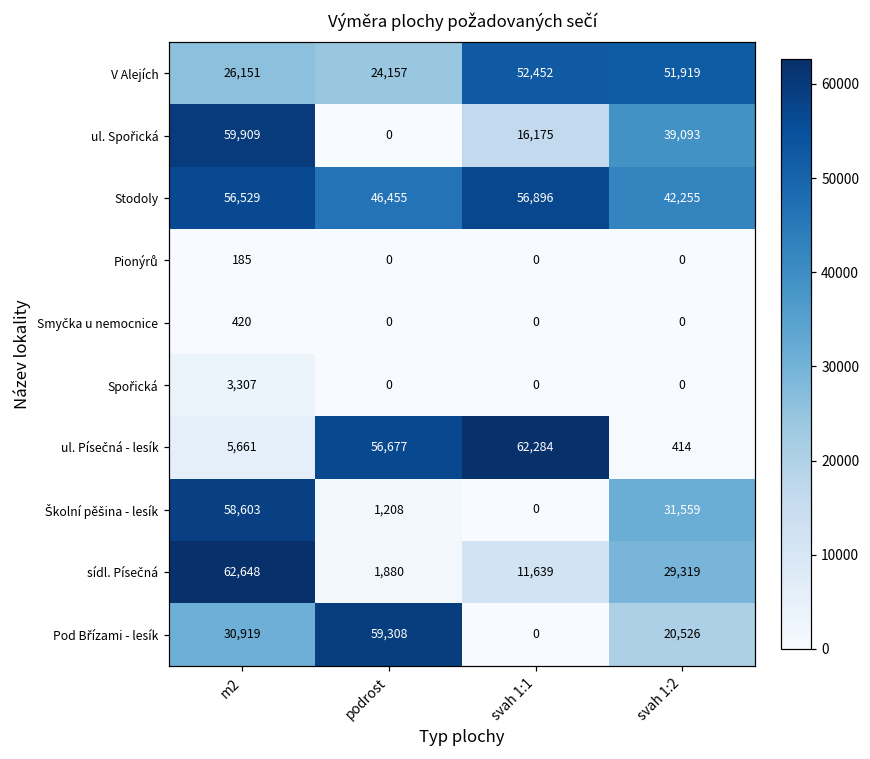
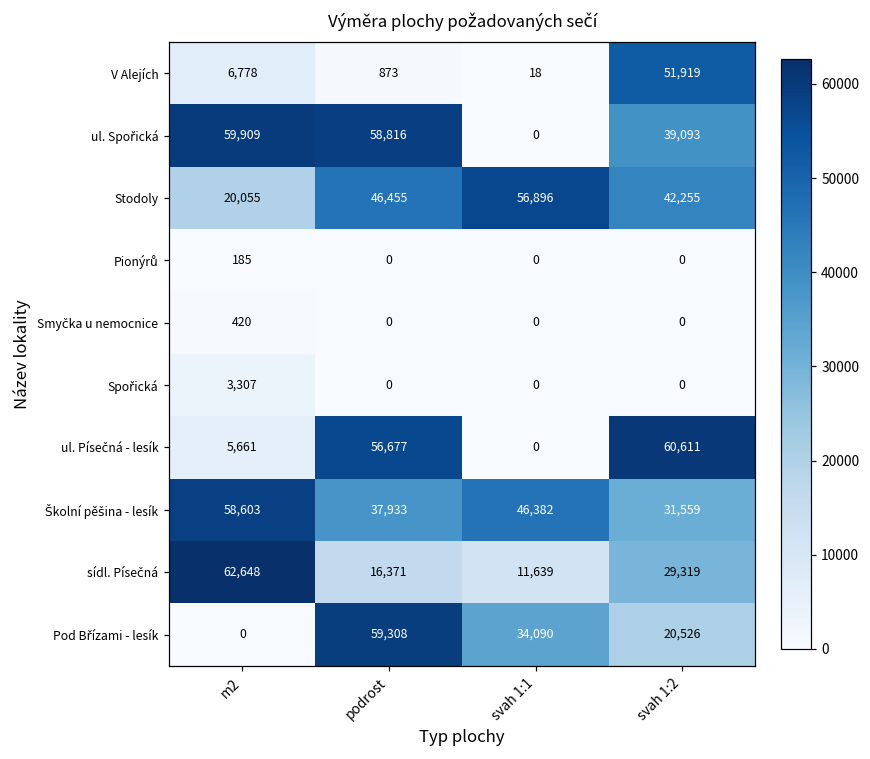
  {
    "V Alejích": {
-     "m2": "26,151",
-     "podrost": "24,157",
-     "svah 1:1": "52,452",
+     "m2": "6,778",
+     "podrost": "873",
+     "svah 1:1": "18",
      "svah 1:2": "51,919"
    },
    "ul. Spořická": {
      "m2": "59,909",
-     "podrost": "0",
-     "svah 1:1": "16,175",
+     "podrost": "58,816",
+     "svah 1:1": "0",
      "svah 1:2": "39,093"
    },
    "Stodoly": {
-     "m2": "56,529",
+     "m2": "20,055",
      "podrost": "46,455",
      "svah 1:1": "56,896",
      "svah 1:2": "42,255"
    },
    "Pionýrů": {
      "m2": "185",
      "podrost": "0",
      "svah 1:1": "0",
      "svah 1:2": "0"
    },
    "Smyčka u nemocnice": {
      "m2": "420",
      "podrost": "0",
      "svah 1:1": "0",
      "svah 1:2": "0"
    },
    "Spořická": {
      "m2": "3,307",
      "podrost": "0",
      "svah 1:1": "0",
      "svah 1:2": "0"
    },
    "ul. Písečná - lesík": {
      "m2": "5,661",
      "podrost": "56,677",
-     "svah 1:1": "62,284",
-     "svah 1:2": "414"
+     "svah 1:1": "0",
+     "svah 1:2": "60,611"
    },
    "Školní pěšina - lesík": {
      "m2": "58,603",
-     "podrost": "1,208",
-     "svah 1:1": "0",
+     "podrost": "37,933",
+     "svah 1:1": "46,382",
      "svah 1:2": "31,559"
    },
    "sídl. Písečná": {
      "m2": "62,648",
-     "podrost": "1,880",
+     "podrost": "16,371",
      "svah 1:1": "11,639",
      "svah 1:2": "29,319"
    },
    "Pod Břízami - lesík": {
-     "m2": "30,919",
+     "m2": "0",
      "podrost": "59,308",
-     "svah 1:1": "0",
+     "svah 1:1": "34,090",
      "svah 1:2": "20,526"
    }
  }
